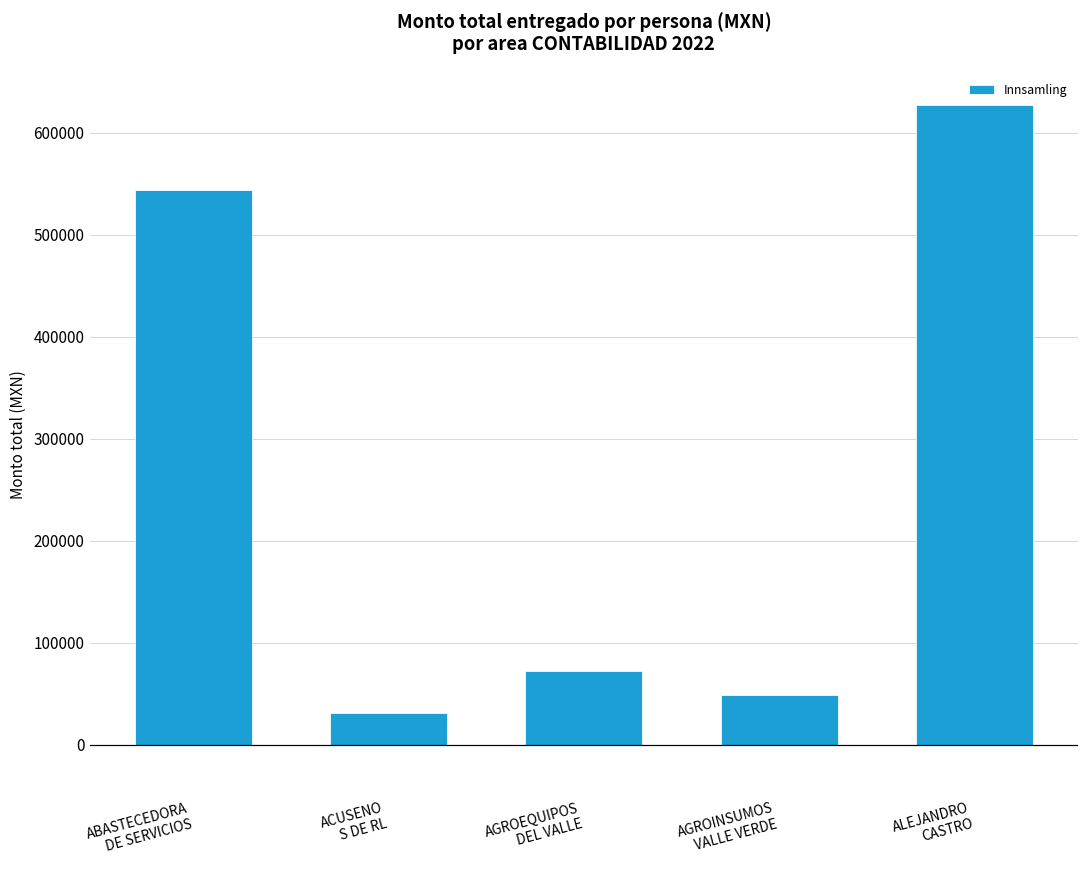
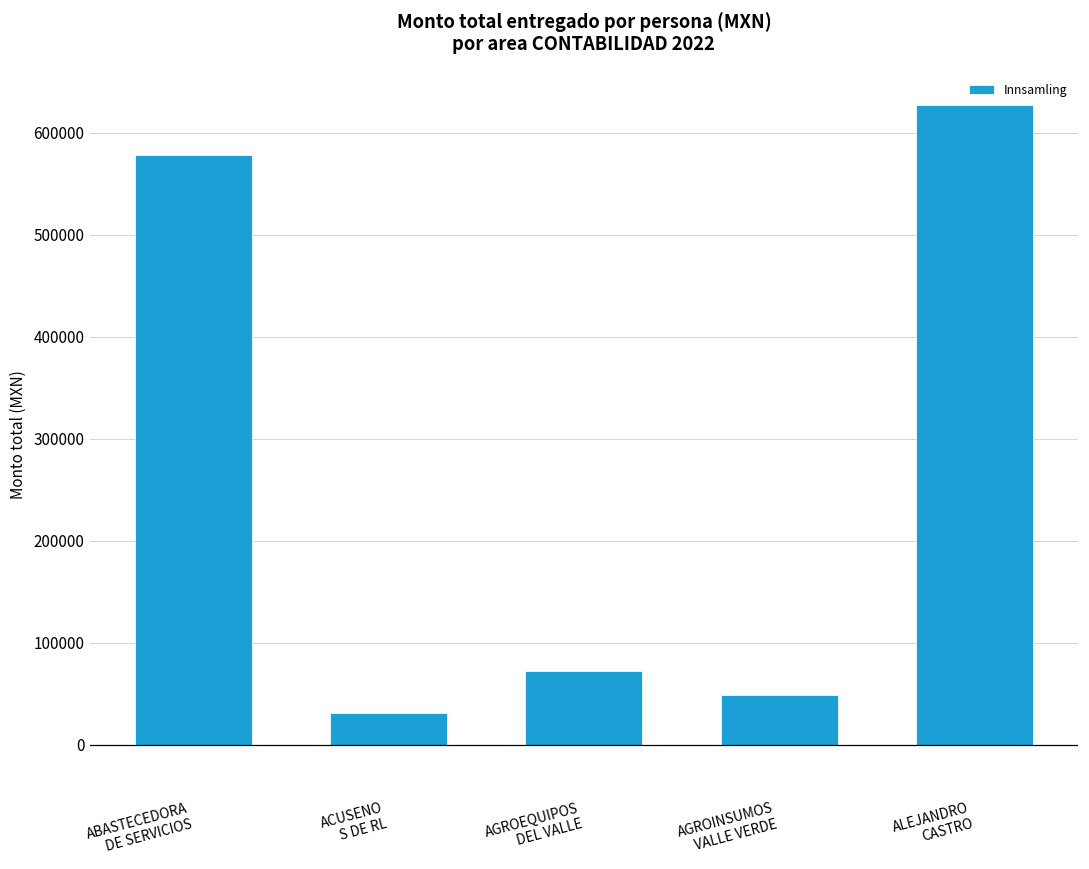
  {
-   "ABASTECEDORA DE SERVICIOS": 540000,
+   "ABASTECEDORA DE SERVICIOS": 580000,
    "ACUSENO S DE RL": 30000,
    "AGROEQUIPOS DEL VALLE": 70000,
    "AGROINSUMOS VALLE VERDE": 50000,
    "ALEJANDRO CASTRO": 630000
  }
